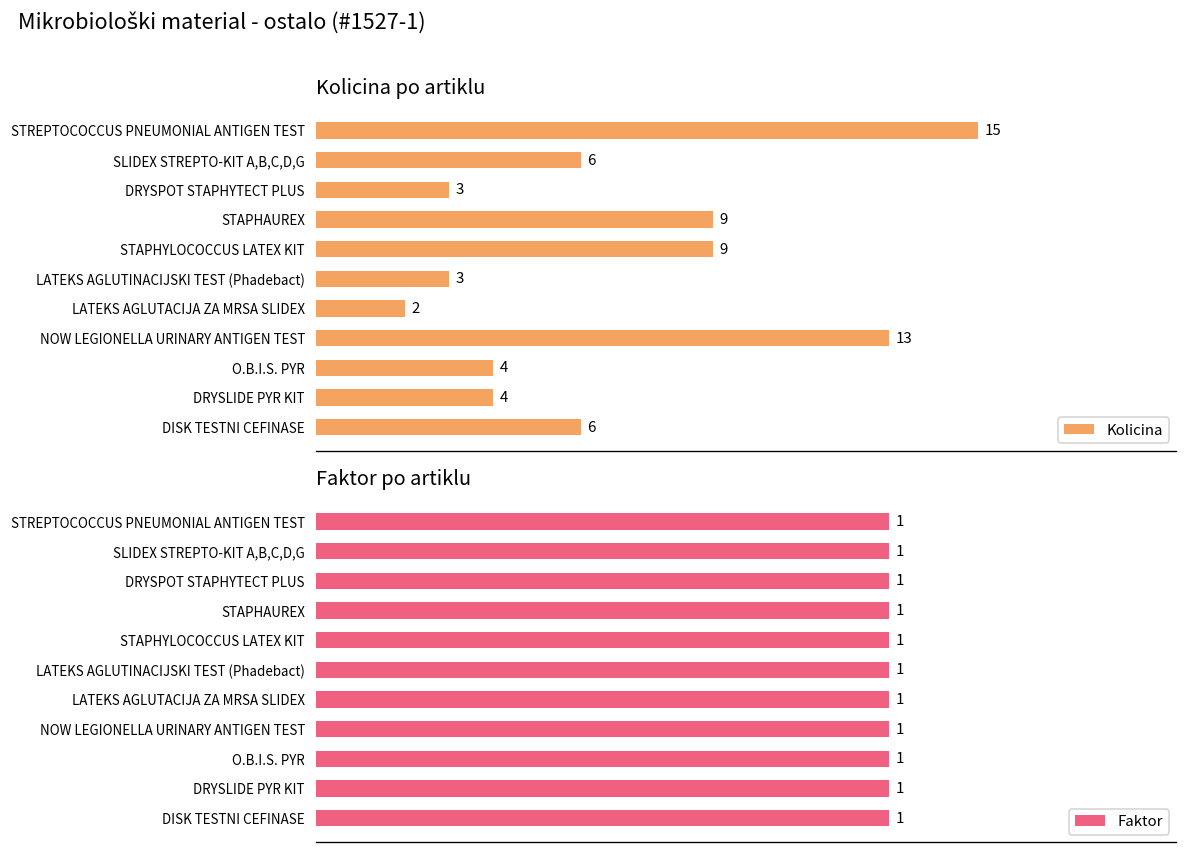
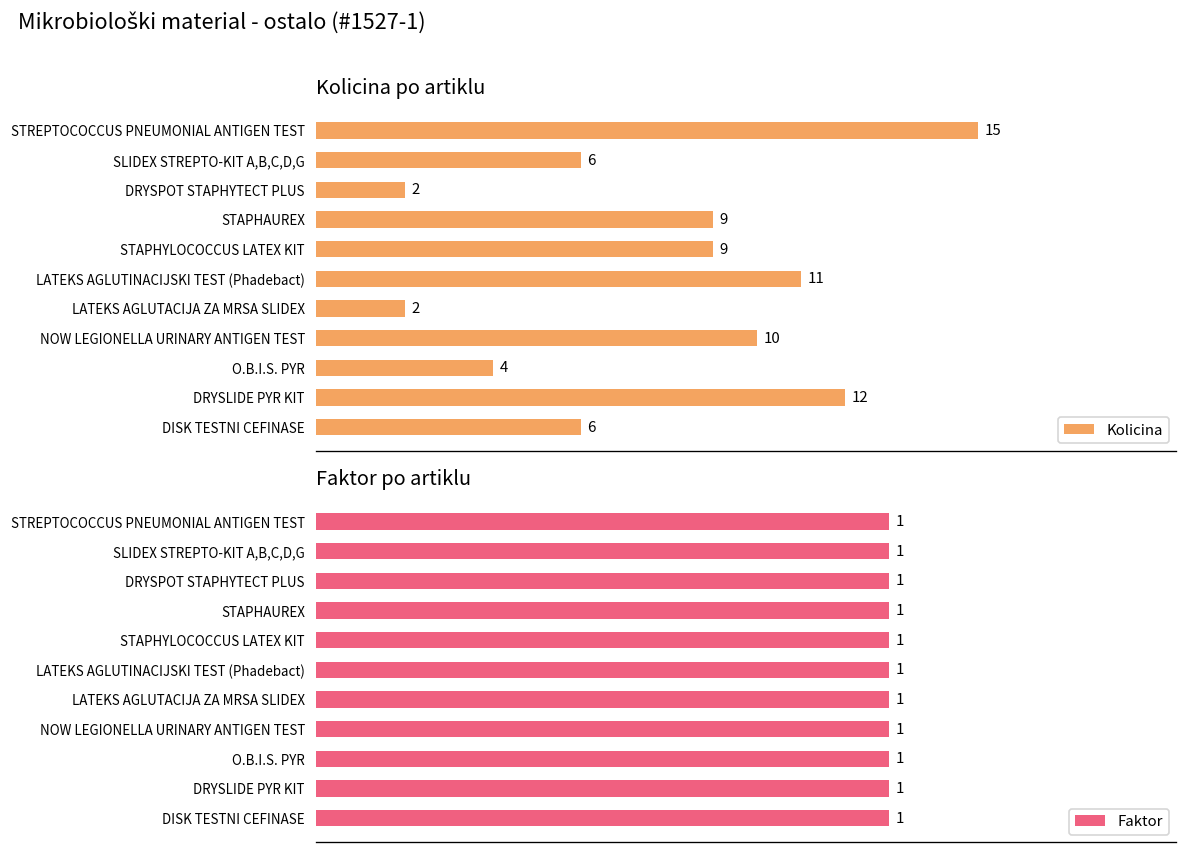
  {
    "Kolicina po artiklu": {
      "STREPTOCOCCUS PNEUMONIAL ANTIGEN TEST": 15,
      "SLIDEX STREPTO-KIT A,B,C,D,G": 6,
-     "DRYSPOT STAPHYTECT PLUS": 3,
+     "DRYSPOT STAPHYTECT PLUS": 2,
      "STAPHAUREX": 9,
      "STAPHYLOCOCCUS LATEX KIT": 9,
-     "LATEKS AGLUTINACIJSKI TEST (Phadebact)": 3,
+     "LATEKS AGLUTINACIJSKI TEST (Phadebact)": 11,
      "LATEKS AGLUTACIJA ZA MRSA SLIDEX": 2,
-     "NOW LEGIONELLA URINARY ANTIGEN TEST": 13,
+     "NOW LEGIONELLA URINARY ANTIGEN TEST": 10,
      "O.B.I.S. PYR": 4,
-     "DRYSLIDE PYR KIT": 4,
+     "DRYSLIDE PYR KIT": 12,
      "DISK TESTNI CEFINASE": 6
    },
    "Faktor po artiklu": {
      "STREPTOCOCCUS PNEUMONIAL ANTIGEN TEST": 1,
      "SLIDEX STREPTO-KIT A,B,C,D,G": 1,
      "DRYSPOT STAPHYTECT PLUS": 1,
      "STAPHAUREX": 1,
      "STAPHYLOCOCCUS LATEX KIT": 1,
      "LATEKS AGLUTINACIJSKI TEST (Phadebact)": 1,
      "LATEKS AGLUTACIJA ZA MRSA SLIDEX": 1,
      "NOW LEGIONELLA URINARY ANTIGEN TEST": 1,
      "O.B.I.S. PYR": 1,
      "DRYSLIDE PYR KIT": 1,
      "DISK TESTNI CEFINASE": 1
    }
  }
